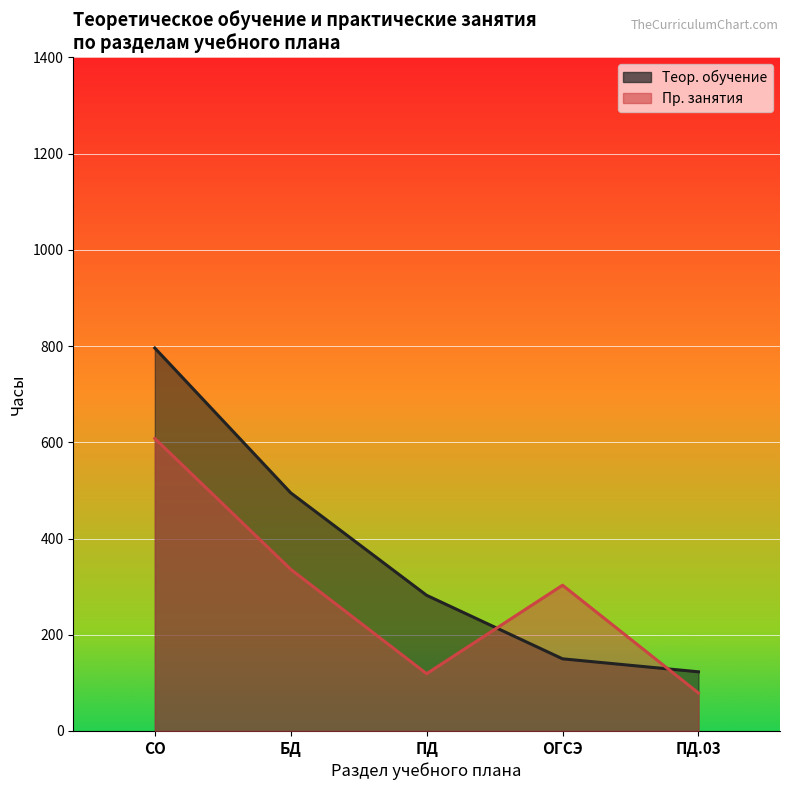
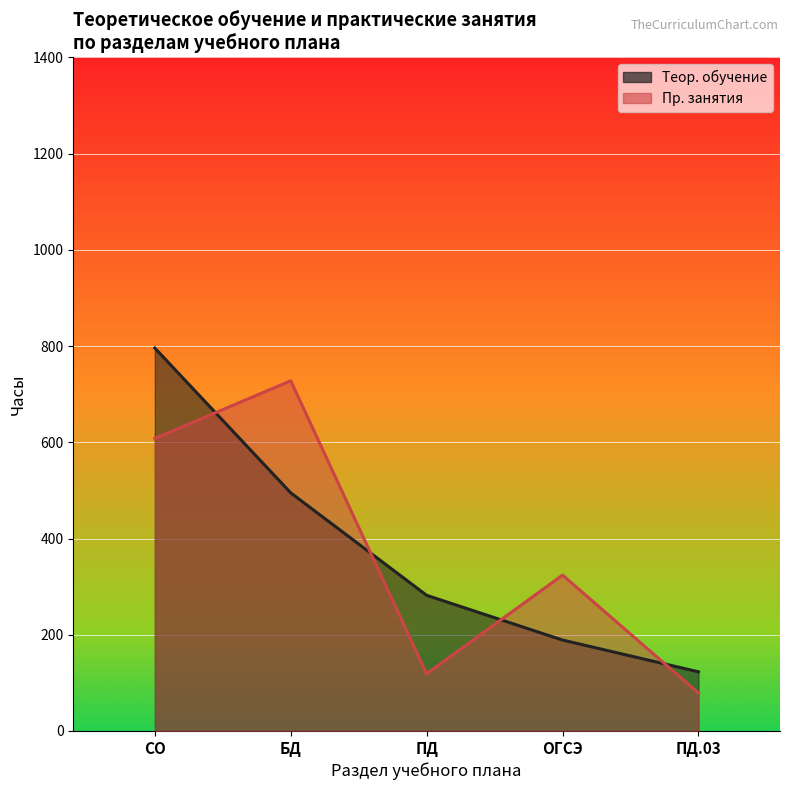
  {
    "Теор. обучение": {
      "СО": 800,
      "БД": 500,
      "ПД": 280,
-     "ОГСЭ": 150,
+     "ОГСЭ": 190,
      "ПД.03": 120
    },
    "Пр. занятия": {
      "СО": 610,
-     "БД": 340,
+     "БД": 730,
      "ПД": 120,
-     "ОГСЭ": 300,
+     "ОГСЭ": 320,
      "ПД.03": 80
    }
  }
